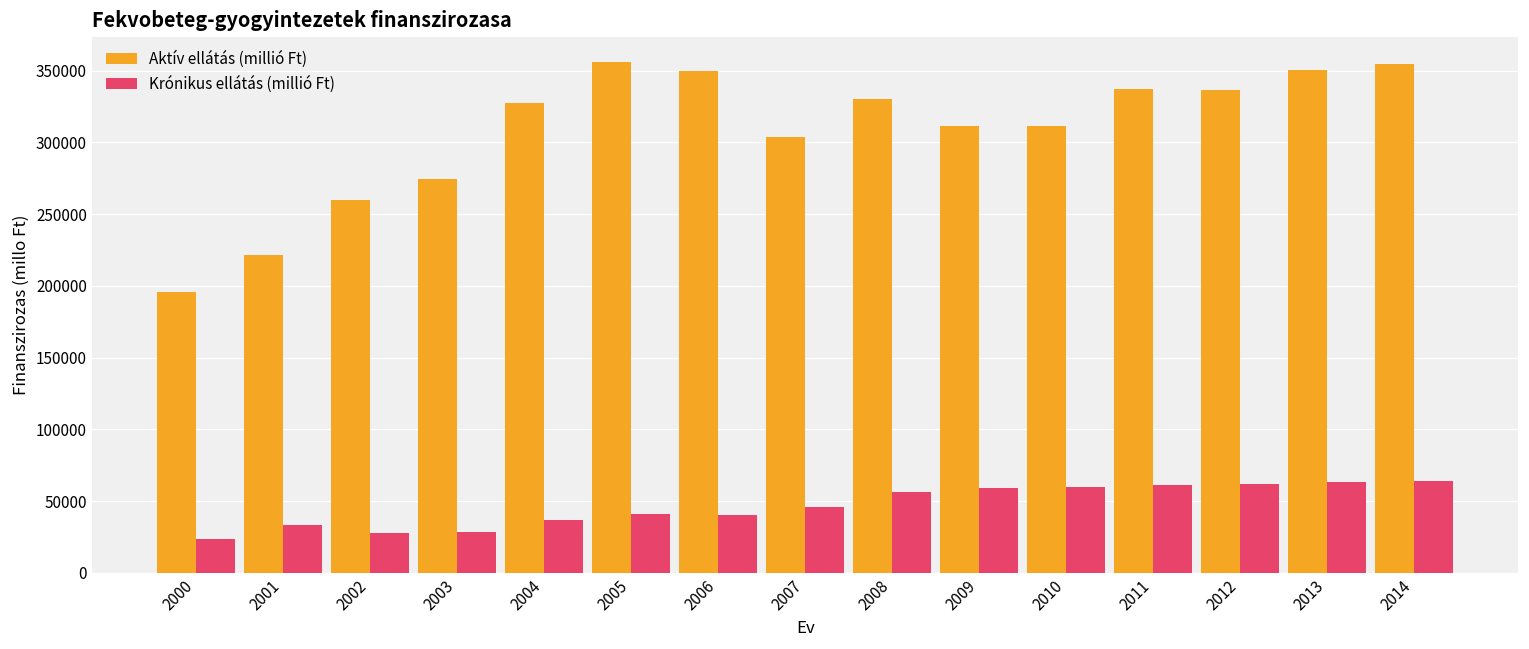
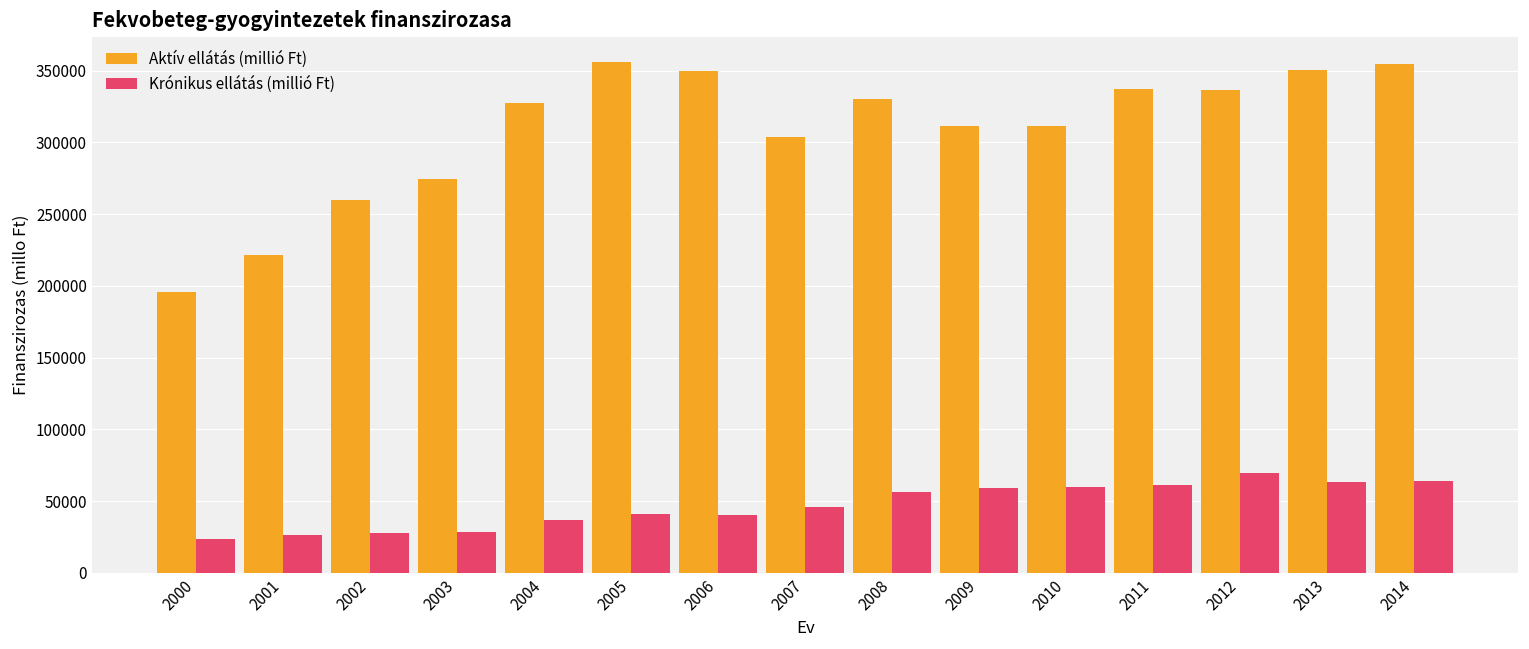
  {
    "Aktív ellátás (millió Ft)": {
      "2000": 196000,
      "2001": 222000,
      "2002": 260000,
      "2003": 275000,
      "2004": 327000,
      "2005": 356000,
      "2006": 350000,
      "2007": 304000,
      "2008": 330000,
      "2009": 312000,
      "2010": 312000,
      "2011": 337000,
      "2012": 337000,
      "2013": 350000,
      "2014": 355000
    },
    "Krónikus ellátás (millió Ft)": {
      "2000": 24000,
-     "2001": 33000,
+     "2001": 26000,
      "2002": 28000,
      "2003": 28000,
      "2004": 37000,
      "2005": 41000,
      "2006": 40000,
      "2007": 46000,
      "2008": 56000,
      "2009": 59000,
      "2010": 60000,
      "2011": 61000,
-     "2012": 62000,
+     "2012": 69000,
      "2013": 63000,
      "2014": 64000
    }
  }
